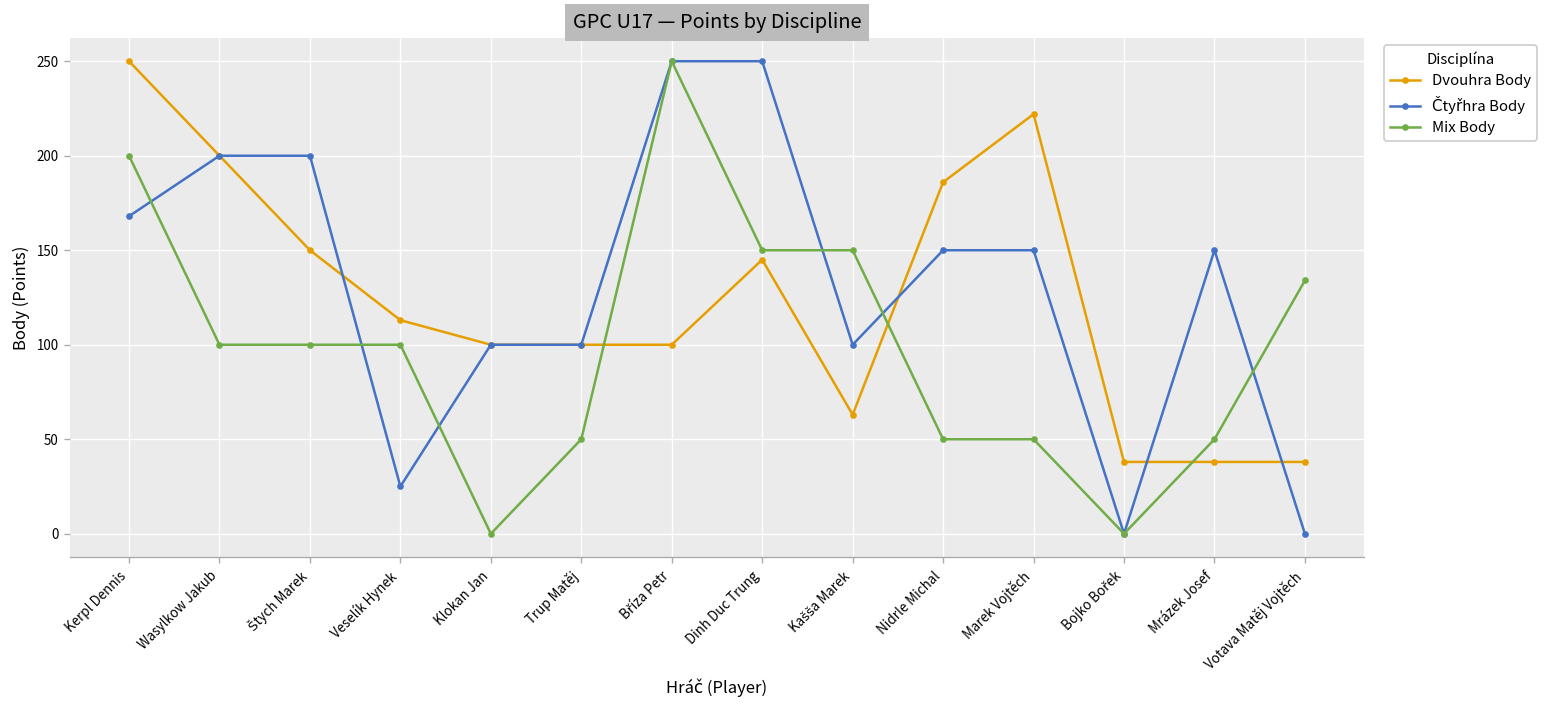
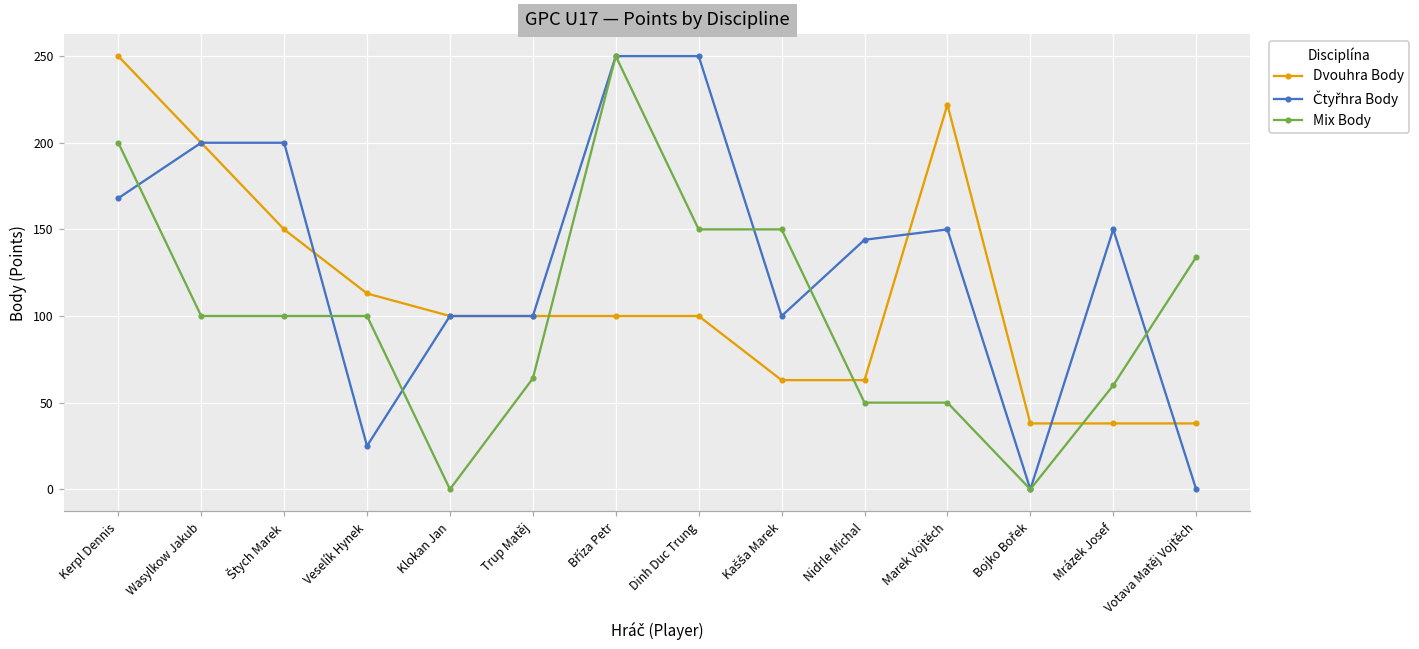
  {
    "Dvouhra Body": {
      "Kerpl Dennis": 250,
      "Štych Marek": 150,
      "Veselík Hynek": 113,
      "Bříza Petr": 100,
-     "Dinh Duc Trung": 145,
+     "Dinh Duc Trung": 100,
      "Kašša Marek": 63,
-     "Nidrle Michal": 186,
+     "Nidrle Michal": 63,
      "Marek Vojtěch": 222,
      "Bojko Bořek": 38,
      "Mrázek Josef": 38,
      "Votava Matěj Vojtěch": 38
    },
    "Čtyřhra Body": {
      "Kerpl Dennis": 168,
      "Štych Marek": 200,
      "Veselík Hynek": 25,
      "Dinh Duc Trung": 250,
      "Kašša Marek": 100,
-     "Nidrle Michal": 150,
+     "Nidrle Michal": 144,
      "Marek Vojtěch": 150,
      "Mrázek Josef": 150,
      "Votava Matěj Vojtěch": 0
    },
    "Mix Body": {
      "Kerpl Dennis": 200,
      "Wasylkow Jakub": 100,
      "Štych Marek": 100,
      "Veselík Hynek": 100,
      "Klokan Jan": 0,
-     "Trup Matěj": 50,
+     "Trup Matěj": 64,
      "Dinh Duc Trung": 150,
      "Kašša Marek": 150,
      "Nidrle Michal": 50,
      "Marek Vojtěch": 50,
-     "Mrázek Josef": 50,
+     "Mrázek Josef": 60,
      "Votava Matěj Vojtěch": 134
    }
  }
